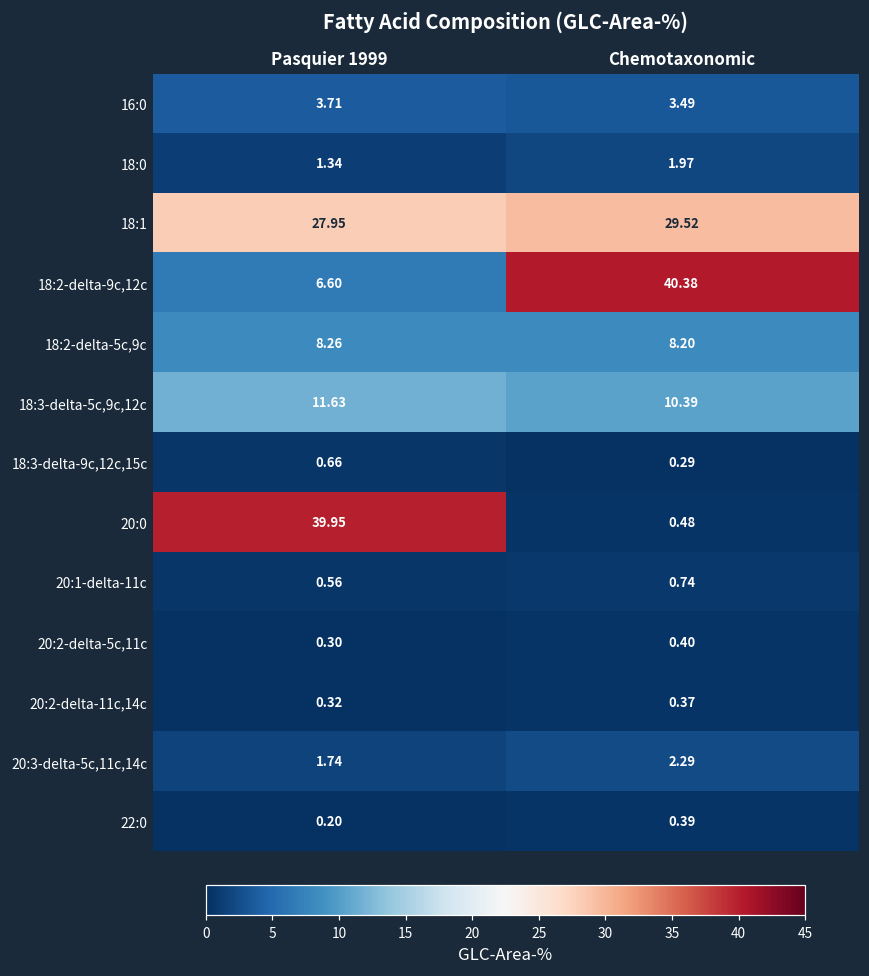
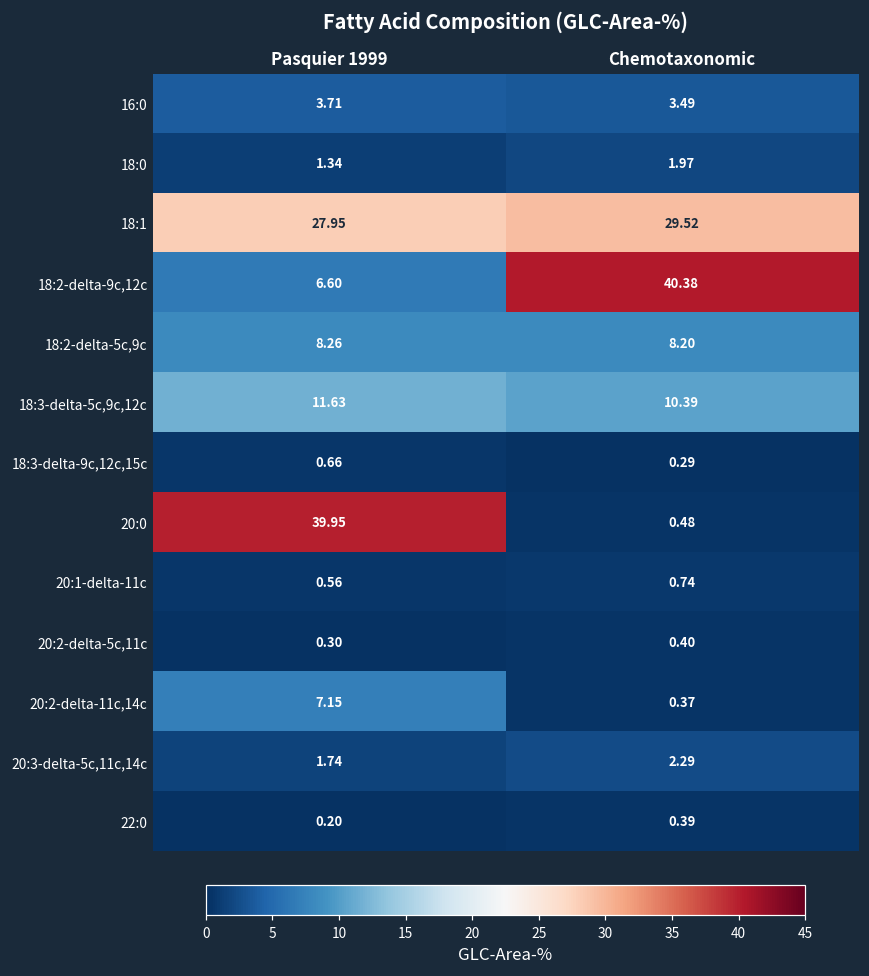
  {
    "16:0": {
      "Pasquier 1999": 3.71,
      "Chemotaxonomic": 3.49
    },
    "18:0": {
      "Pasquier 1999": 1.34,
      "Chemotaxonomic": 1.97
    },
    "18:1": {
      "Pasquier 1999": 27.95,
      "Chemotaxonomic": 29.52
    },
    "18:2-delta-9c,12c": {
      "Pasquier 1999": 6.60,
      "Chemotaxonomic": 40.38
    },
    "18:2-delta-5c,9c": {
      "Pasquier 1999": 8.26,
      "Chemotaxonomic": 8.20
    },
    "18:3-delta-5c,9c,12c": {
      "Pasquier 1999": 11.63,
      "Chemotaxonomic": 10.39
    },
    "18:3-delta-9c,12c,15c": {
      "Pasquier 1999": 0.66,
      "Chemotaxonomic": 0.29
    },
    "20:0": {
      "Pasquier 1999": 39.95,
      "Chemotaxonomic": 0.48
    },
    "20:1-delta-11c": {
      "Pasquier 1999": 0.56,
      "Chemotaxonomic": 0.74
    },
    "20:2-delta-5c,11c": {
      "Pasquier 1999": 0.30,
      "Chemotaxonomic": 0.40
    },
    "20:2-delta-11c,14c": {
-     "Pasquier 1999": 0.32,
+     "Pasquier 1999": 7.15,
      "Chemotaxonomic": 0.37
    },
    "20:3-delta-5c,11c,14c": {
      "Pasquier 1999": 1.74,
      "Chemotaxonomic": 2.29
    },
    "22:0": {
      "Pasquier 1999": 0.20,
      "Chemotaxonomic": 0.39
    }
  }
